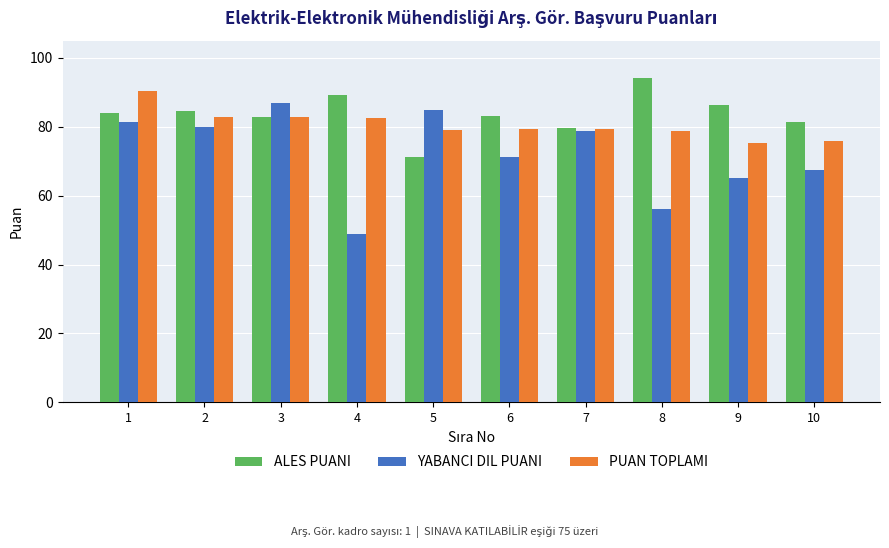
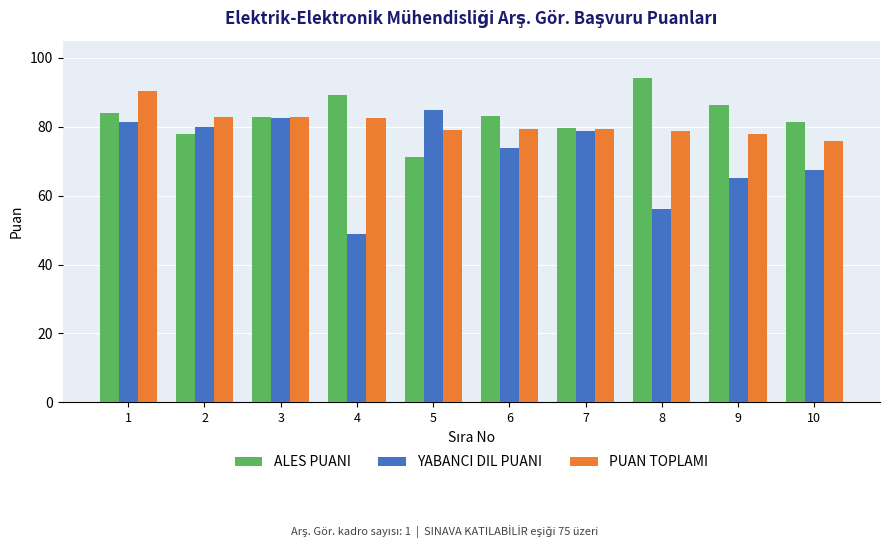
  {
    "ALES PUANI": {
      "1": 84,
-     "2": 85,
+     "2": 78,
      "3": 83,
      "4": 89,
      "5": 71,
      "6": 83,
      "7": 80,
      "8": 94,
      "9": 86,
      "10": 81
    },
    "YABANCI DIL PUANI": {
      "1": 81,
      "2": 80,
-     "3": 87,
+     "3": 83,
      "4": 49,
      "5": 85,
-     "6": 71,
+     "6": 74,
      "7": 79,
      "8": 56,
      "9": 65,
      "10": 68
    },
    "PUAN TOPLAMI": {
      "1": 90,
      "2": 83,
      "3": 83,
      "4": 83,
      "5": 79,
      "6": 79,
      "7": 79,
      "8": 79,
-     "9": 75,
+     "9": 78,
      "10": 76
    }
  }
